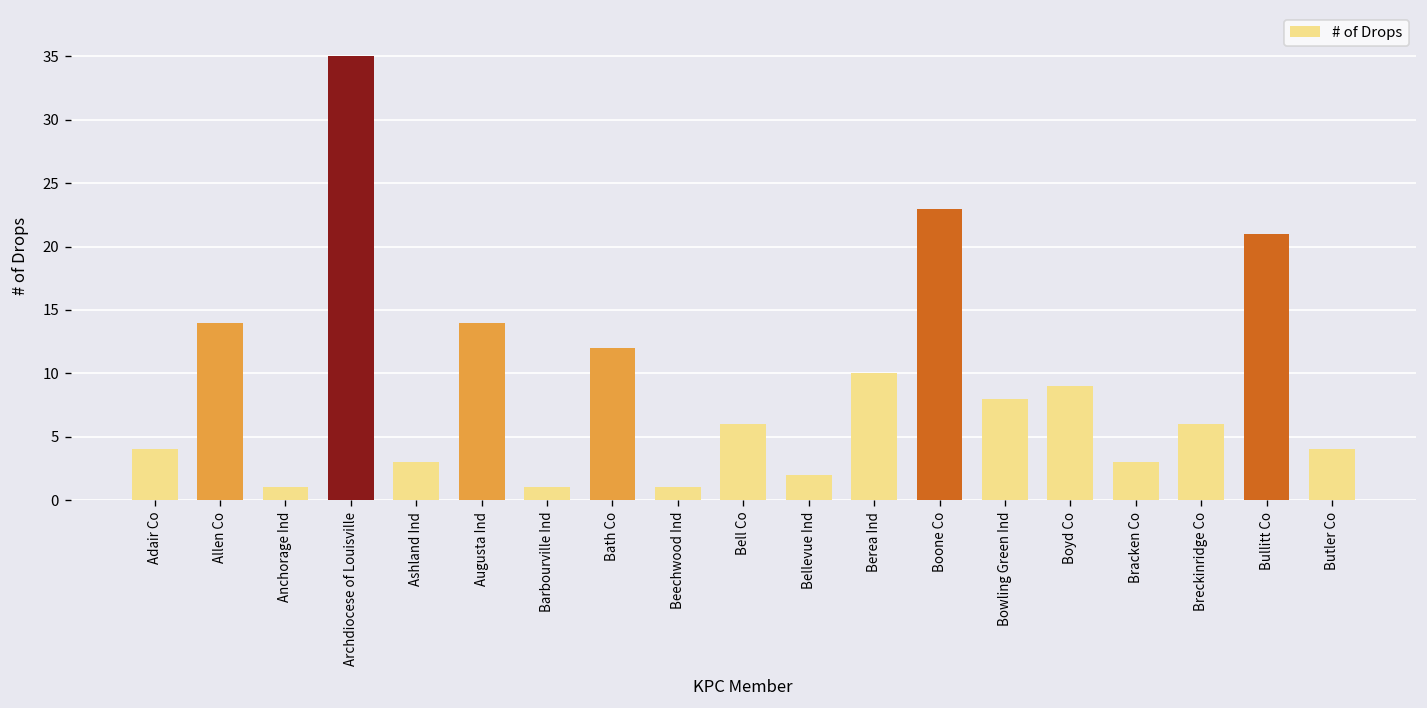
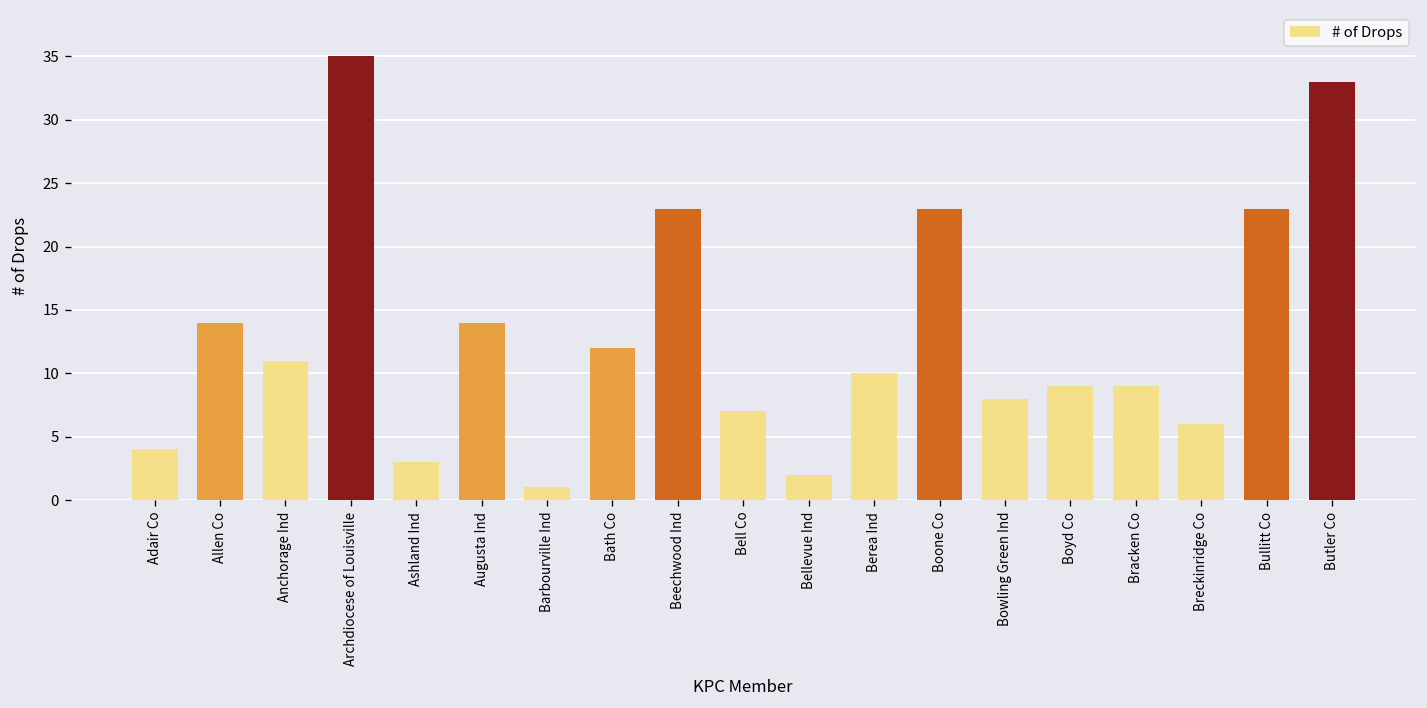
  {
    "Adair Co": 4,
    "Allen Co": 14,
-   "Anchorage Ind": 1,
+   "Anchorage Ind": 11,
    "Archdiocese of Louisville": 35,
    "Ashland Ind": 3,
    "Augusta Ind": 14,
    "Barbourville Ind": 1,
    "Bath Co": 12,
-   "Beechwood Ind": 1,
-   "Bell Co": 6,
+   "Beechwood Ind": 23,
+   "Bell Co": 7,
    "Bellevue Ind": 2,
    "Berea Ind": 10,
    "Boone Co": 23,
    "Bowling Green Ind": 8,
    "Boyd Co": 9,
-   "Bracken Co": 3,
+   "Bracken Co": 9,
    "Breckinridge Co": 6,
-   "Bullitt Co": 21,
-   "Butler Co": 4
+   "Bullitt Co": 23,
+   "Butler Co": 33
  }
